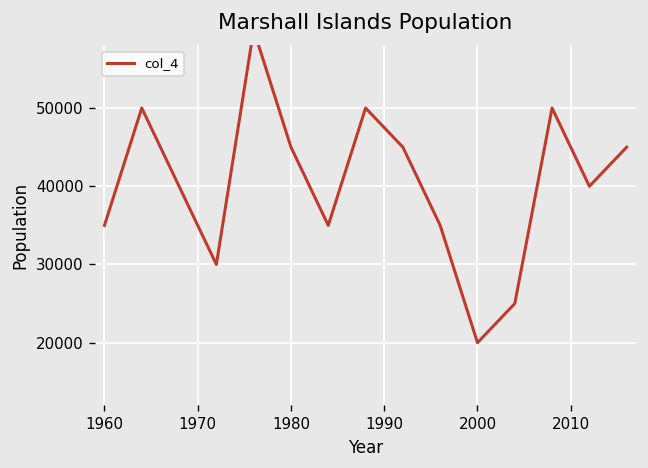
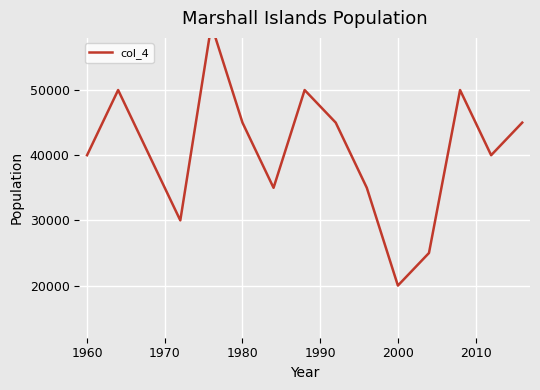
  {
-   "1960": 35000,
+   "1960": 40000,
    "1980": 45000,
    "2000": 20000
  }
